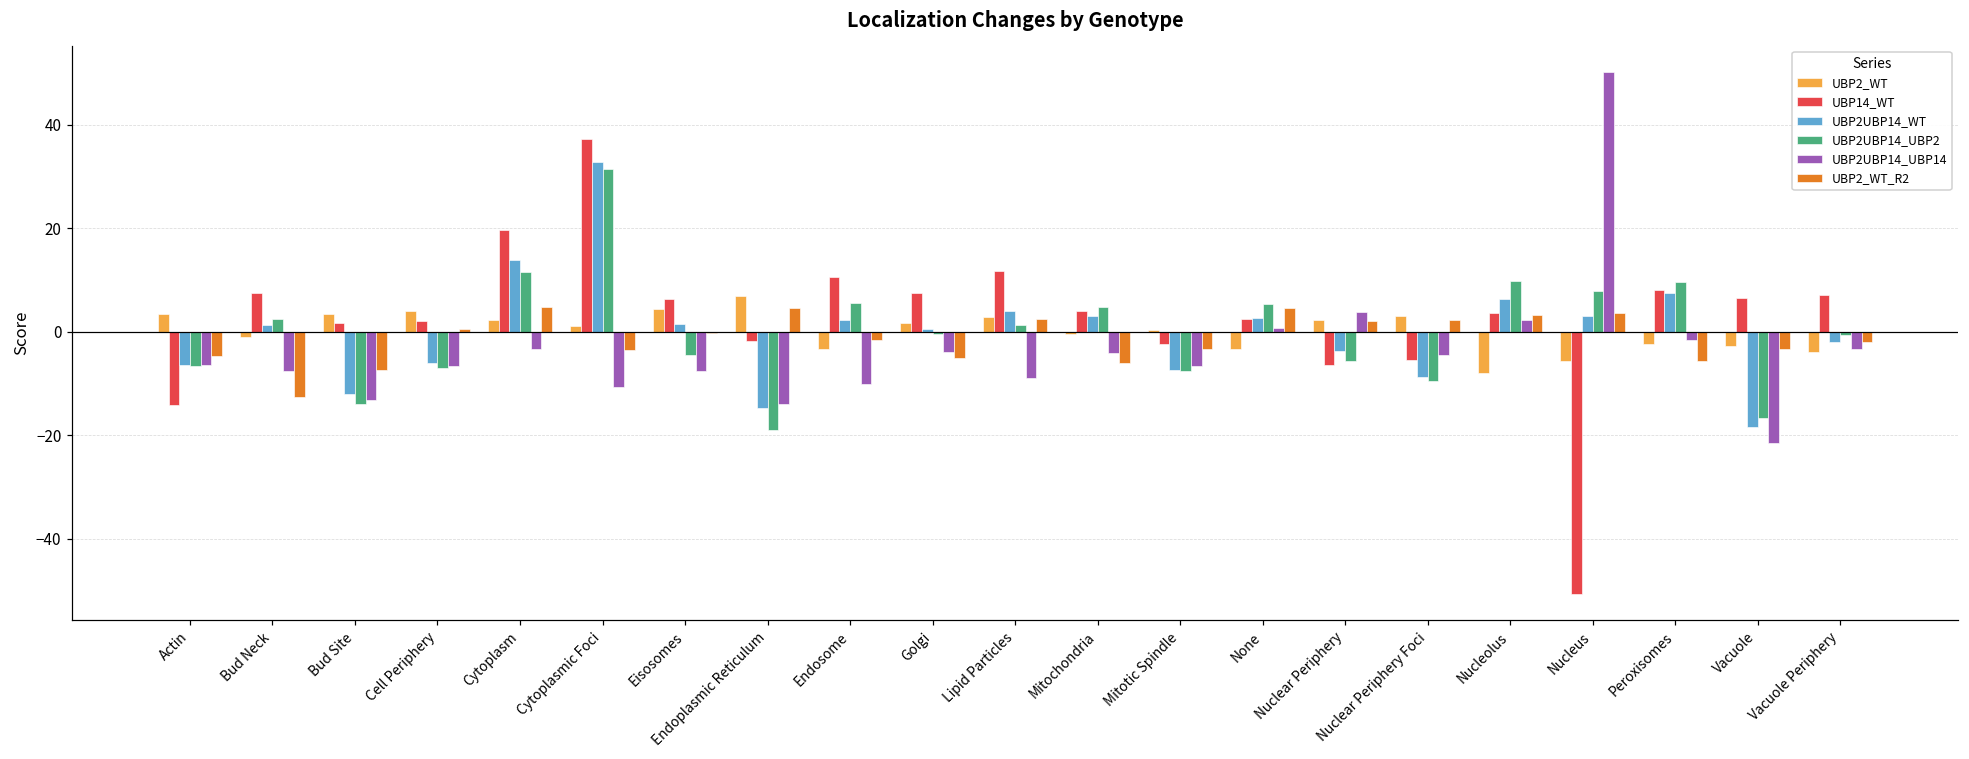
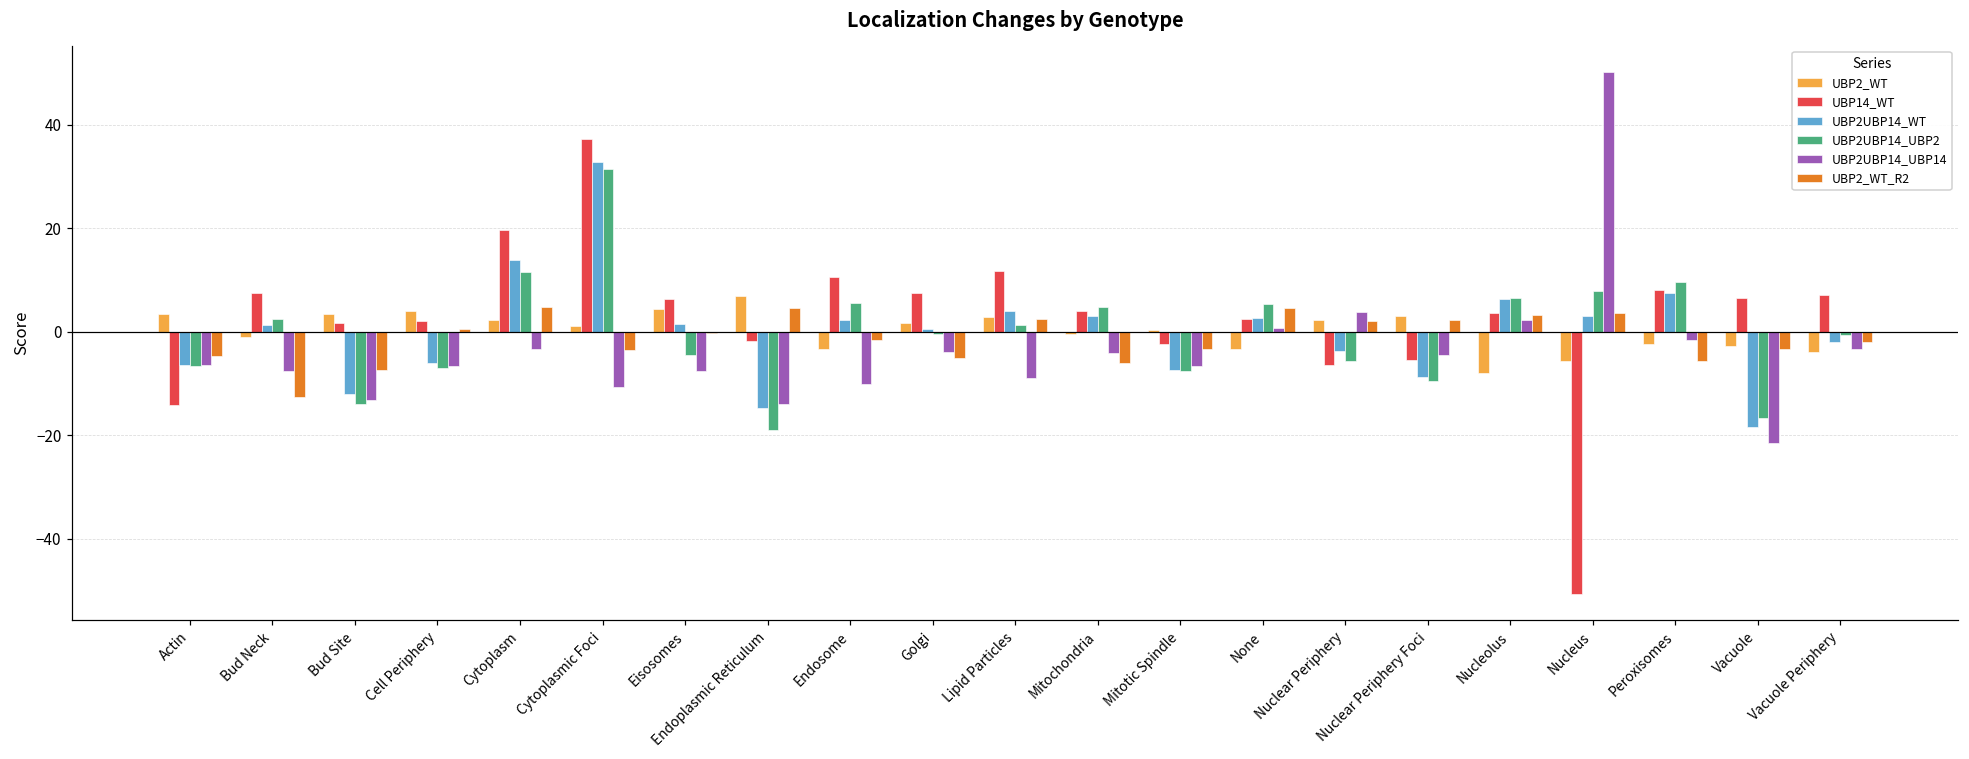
  {
    "UBP14_WT": {
      "Actin": -14,
      "Bud Neck": 8,
      "Bud Site": 2,
      "Cell Periphery": 2,
      "Cytoplasm": 20,
      "Cytoplasmic Foci": 37,
      "Eisosomes": 6,
      "Endoplasmic Reticulum": -2,
      "Endosome": 11,
      "Golgi": 8,
      "Lipid Particles": 12,
      "Mitochondria": 4,
      "Mitotic Spindle": -2,
      "None": 2,
      "Nuclear Periphery": -6,
      "Nuclear Periphery Foci": -5,
      "Nucleolus": 4,
      "Nucleus": -51,
      "Peroxisomes": 8,
      "Vacuole": 7,
      "Vacuole Periphery": 7
    },
    "UBP2UBP14_WT": {
      "Actin": -7,
      "Bud Neck": 1,
      "Bud Site": -12,
      "Cell Periphery": -6,
      "Cytoplasm": 14,
      "Cytoplasmic Foci": 33,
      "Eisosomes": 1,
      "Endoplasmic Reticulum": -15,
      "Endosome": 2,
      "Golgi": 1,
      "Lipid Particles": 4,
      "Mitochondria": 3,
      "Mitotic Spindle": -7,
      "None": 3,
      "Nuclear Periphery": -4,
      "Nuclear Periphery Foci": -9,
      "Nucleolus": 6,
      "Nucleus": 3,
      "Peroxisomes": 7,
      "Vacuole": -18,
      "Vacuole Periphery": -2
    },
    "UBP2UBP14_UBP2": {
      "Actin": -7,
      "Bud Neck": 3,
      "Bud Site": -14,
      "Cell Periphery": -7,
      "Cytoplasm": 12,
      "Cytoplasmic Foci": 31,
      "Eisosomes": -4,
      "Endoplasmic Reticulum": -19,
      "Endosome": 6,
      "Lipid Particles": 1,
      "Mitochondria": 5,
      "Mitotic Spindle": -8,
      "None": 5,
      "Nuclear Periphery": -6,
      "Nuclear Periphery Foci": -10,
-     "Nucleolus": 10,
+     "Nucleolus": 7,
      "Nucleus": 8,
      "Peroxisomes": 10,
      "Vacuole": -17,
      "Vacuole Periphery": -1
    },
    "UBP2UBP14_UBP14": {
      "Actin": -6,
      "Bud Neck": -8,
      "Bud Site": -13,
      "Cell Periphery": -7,
      "Cytoplasm": -3,
      "Cytoplasmic Foci": -11,
      "Eisosomes": -8,
      "Endoplasmic Reticulum": -14,
      "Endosome": -10,
      "Golgi": -4,
      "Lipid Particles": -9,
      "Mitochondria": -4,
      "Mitotic Spindle": -7,
      "None": 1,
      "Nuclear Periphery": 4,
      "Nuclear Periphery Foci": -5,
      "Nucleolus": 2,
      "Nucleus": 50,
      "Peroxisomes": -2,
      "Vacuole": -22,
      "Vacuole Periphery": -3
    }
  }
